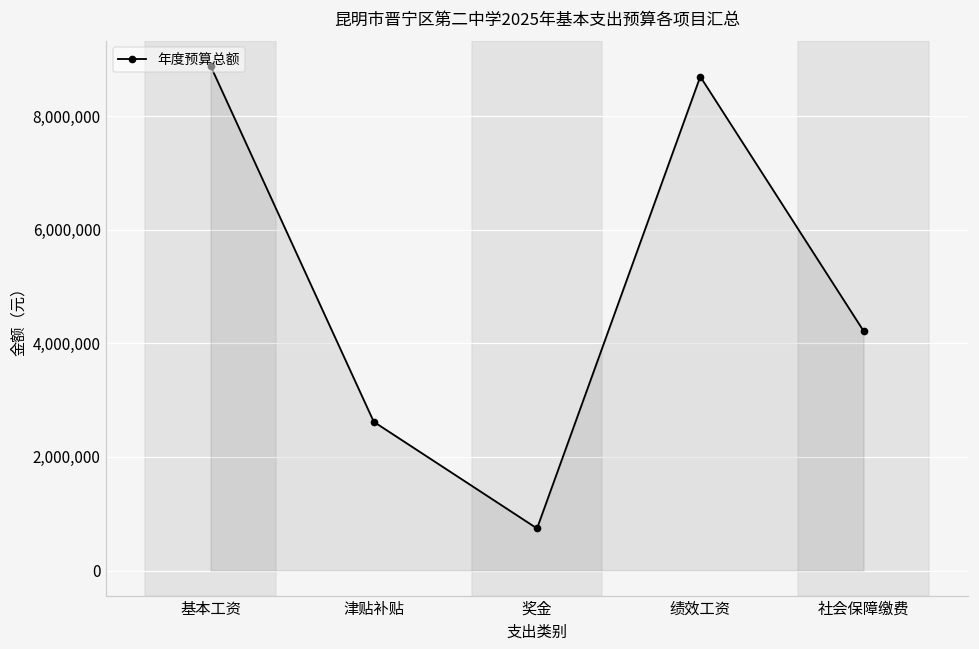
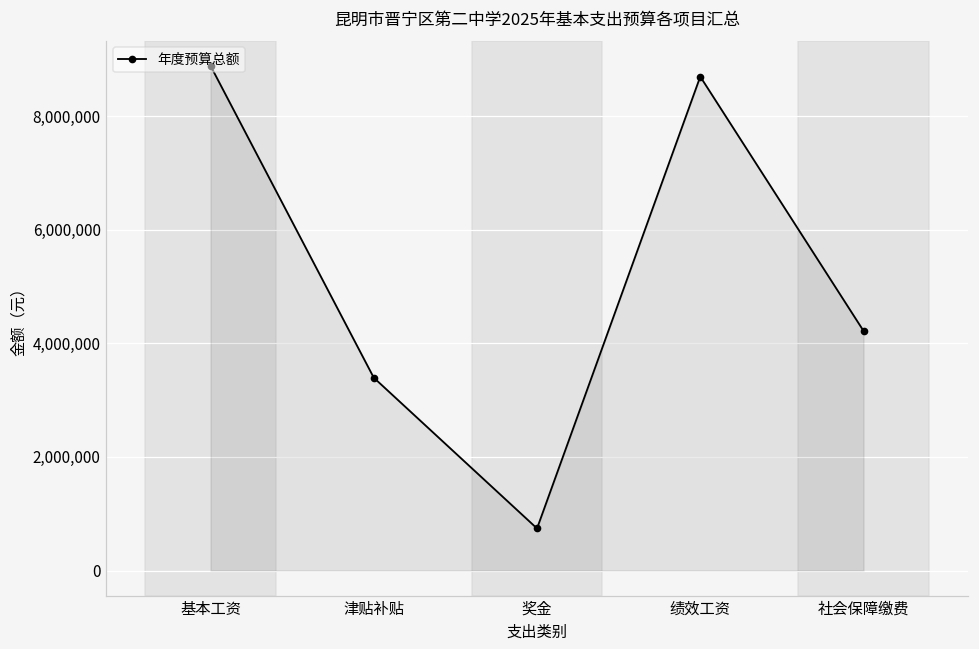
  {
-   "津贴补贴": "2,600,000",
+   "津贴补贴": "3,400,000",
    "奖金": "700,000",
    "绩效工资": "8,700,000",
    "社会保障缴费": "4,200,000"
  }
